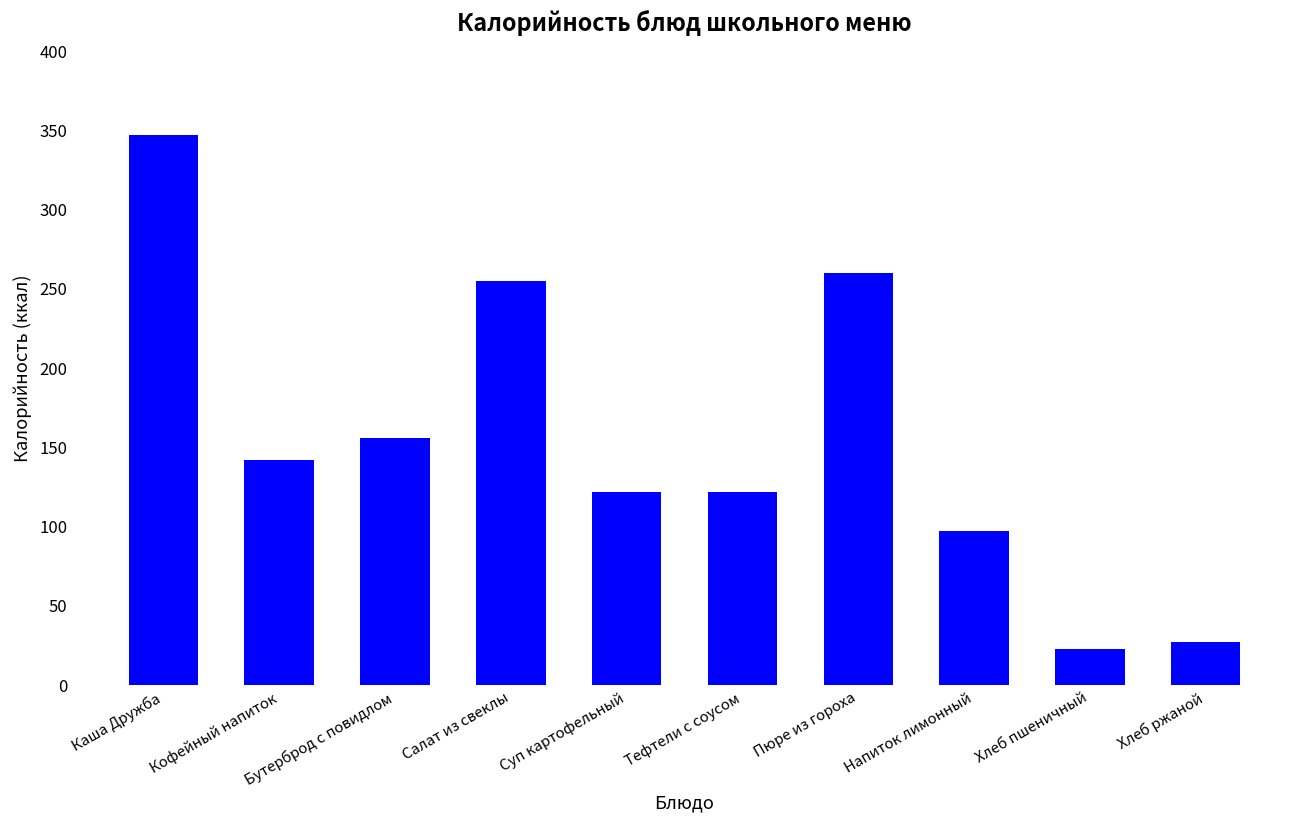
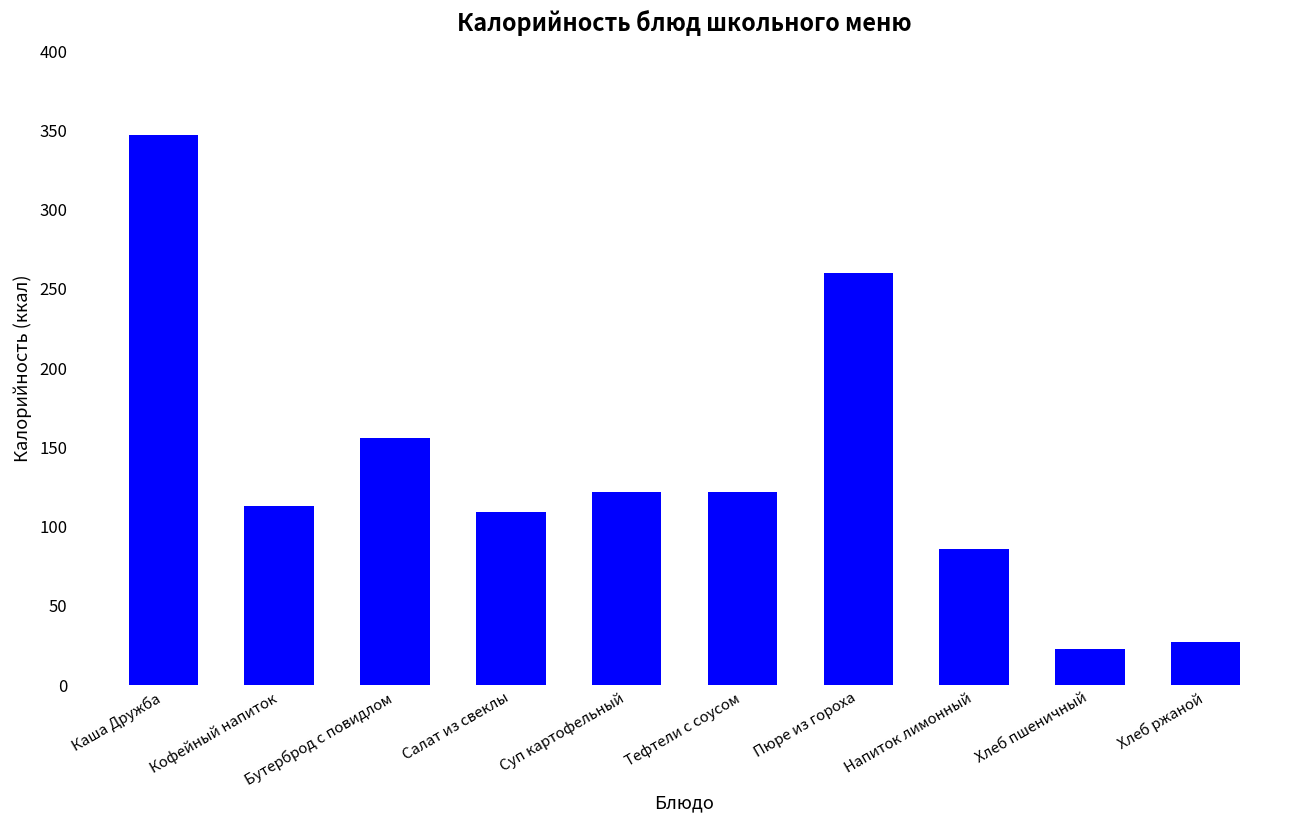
  {
    "Каша Дружба": 347,
-   "Кофейный напиток": 142,
+   "Кофейный напиток": 113,
    "Бутерброд с повидлом": 156,
-   "Салат из свеклы": 255,
+   "Салат из свеклы": 109,
    "Суп картофельный": 122,
    "Тефтели с соусом": 122,
    "Пюре из гороха": 260,
-   "Напиток лимонный": 97,
+   "Напиток лимонный": 86,
    "Хлеб пшеничный": 23,
    "Хлеб ржаной": 27
  }
